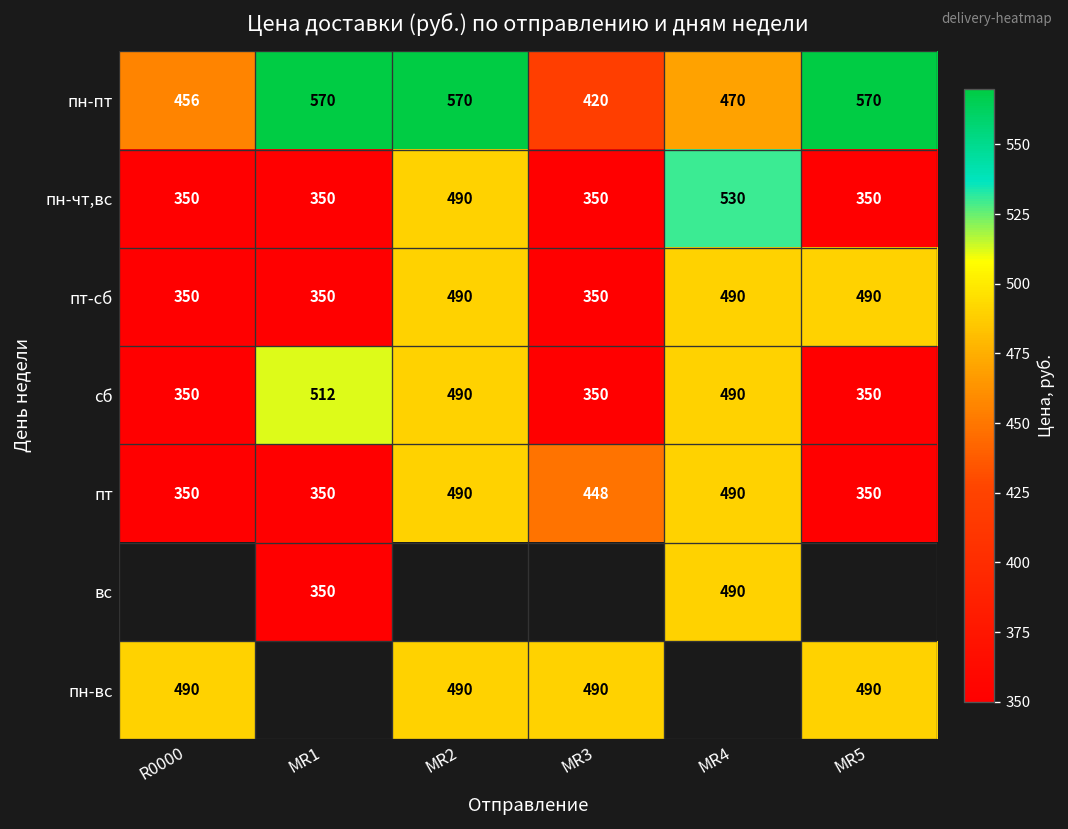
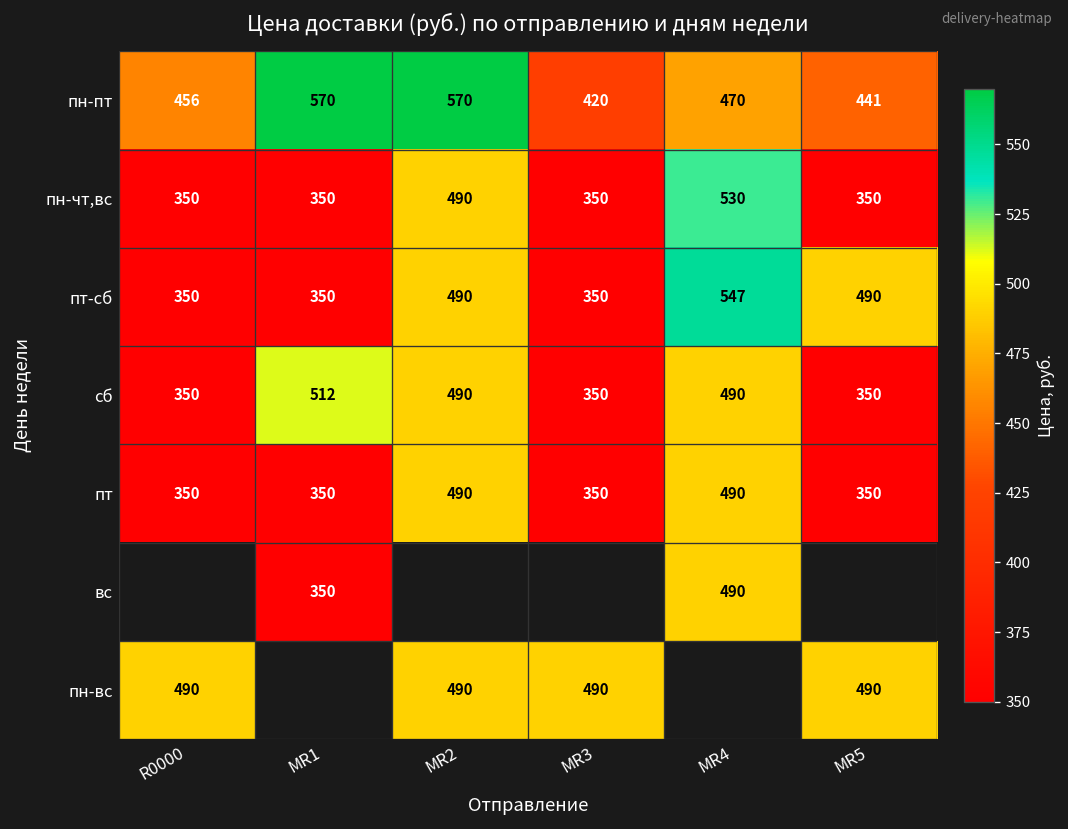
  {
    "пн-пт": {
      "R0000": 456,
      "MR1": 570,
      "MR2": 570,
      "MR3": 420,
      "MR4": 470,
-     "MR5": 570
+     "MR5": 441
    },
    "пн-чт,вс": {
      "R0000": 350,
      "MR1": 350,
      "MR2": 490,
      "MR3": 350,
      "MR4": 530,
      "MR5": 350
    },
    "пт-сб": {
      "R0000": 350,
      "MR1": 350,
      "MR2": 490,
      "MR3": 350,
-     "MR4": 490,
+     "MR4": 547,
      "MR5": 490
    },
    "сб": {
      "R0000": 350,
      "MR1": 512,
      "MR2": 490,
      "MR3": 350,
      "MR4": 490,
      "MR5": 350
    },
    "пт": {
      "R0000": 350,
      "MR1": 350,
      "MR2": 490,
-     "MR3": 448,
+     "MR3": 350,
      "MR4": 490,
      "MR5": 350
    },
    "вс": {
      "MR1": 350,
      "MR4": 490
    },
    "пн-вс": {
      "R0000": 490,
      "MR2": 490,
      "MR3": 490,
      "MR5": 490
    }
  }
